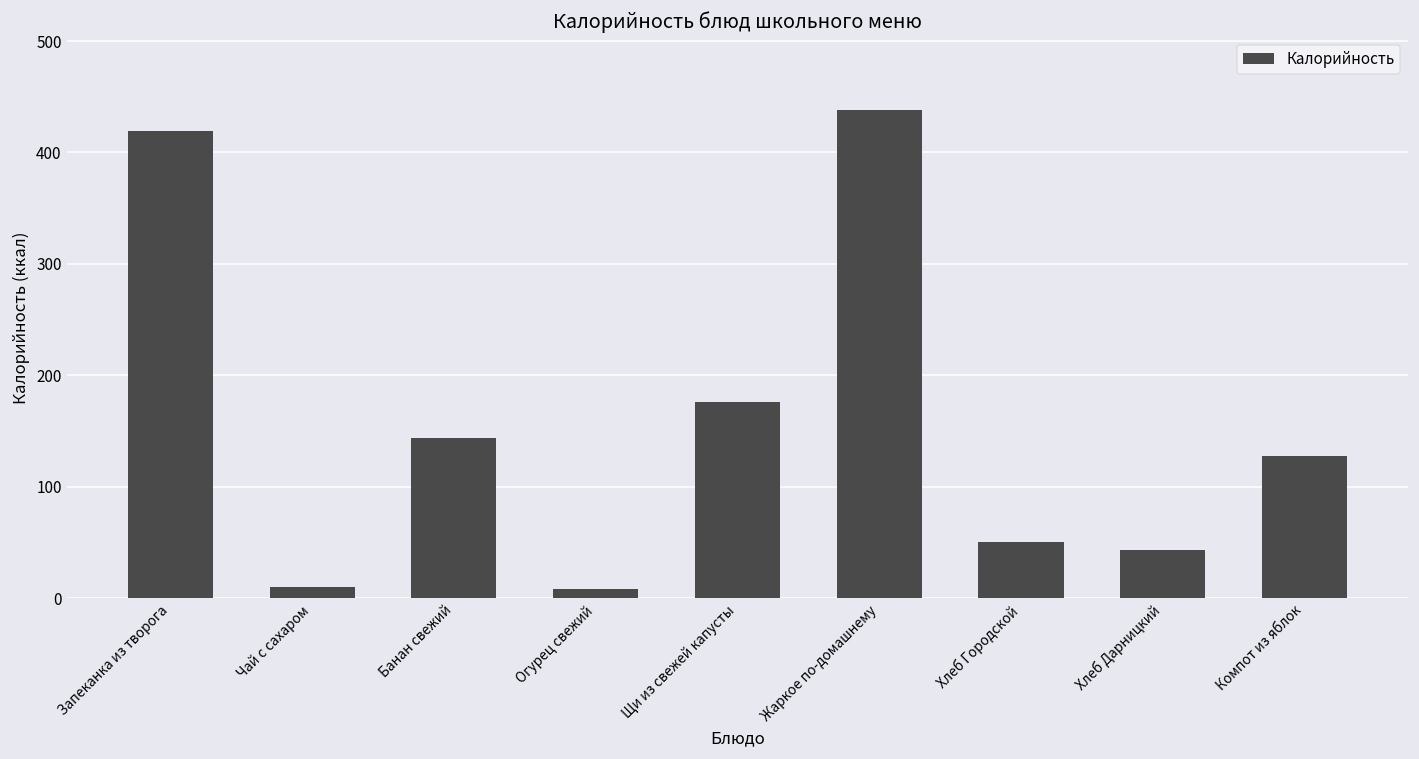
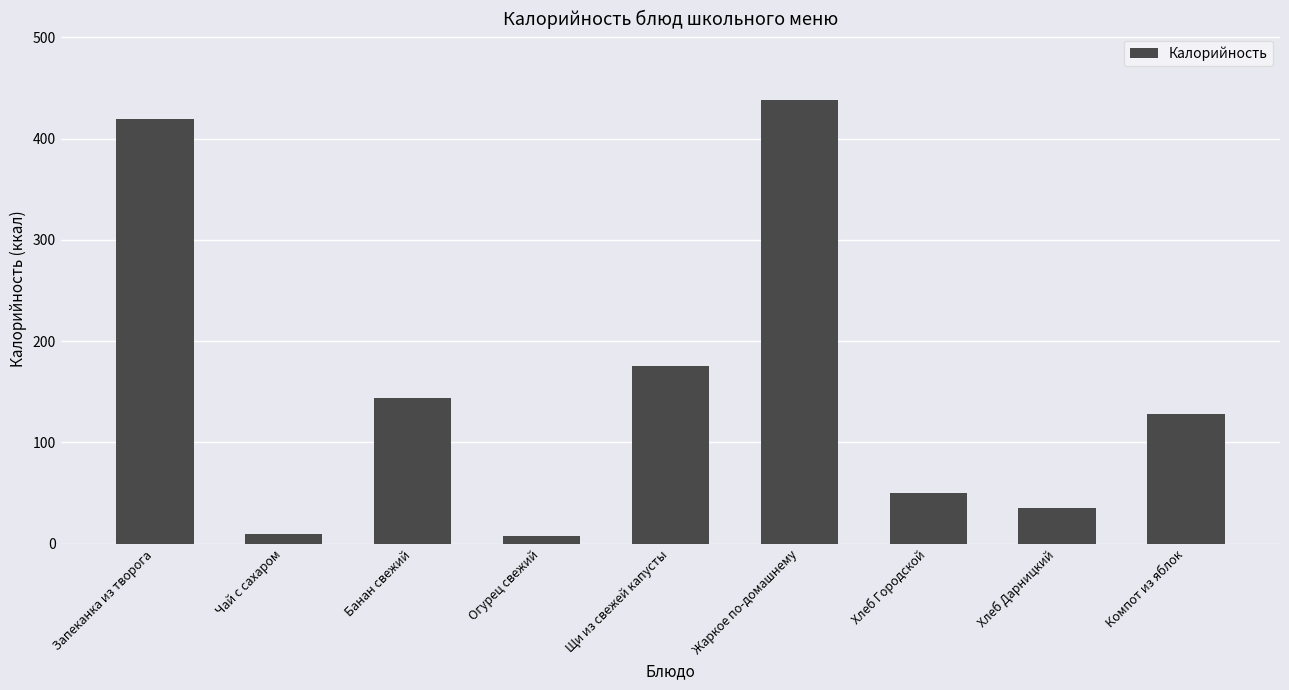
  {
    "Запеканка из творога": 419,
    "Чай с сахаром": 10,
    "Банан свежий": 144,
    "Огурец свежий": 8,
    "Щи из свежей капусты": 176,
    "Жаркое по-домашнему": 438,
    "Хлеб Городской": 50,
-   "Хлеб Дарницкий": 43,
+   "Хлеб Дарницкий": 35,
    "Компот из яблок": 128
  }
